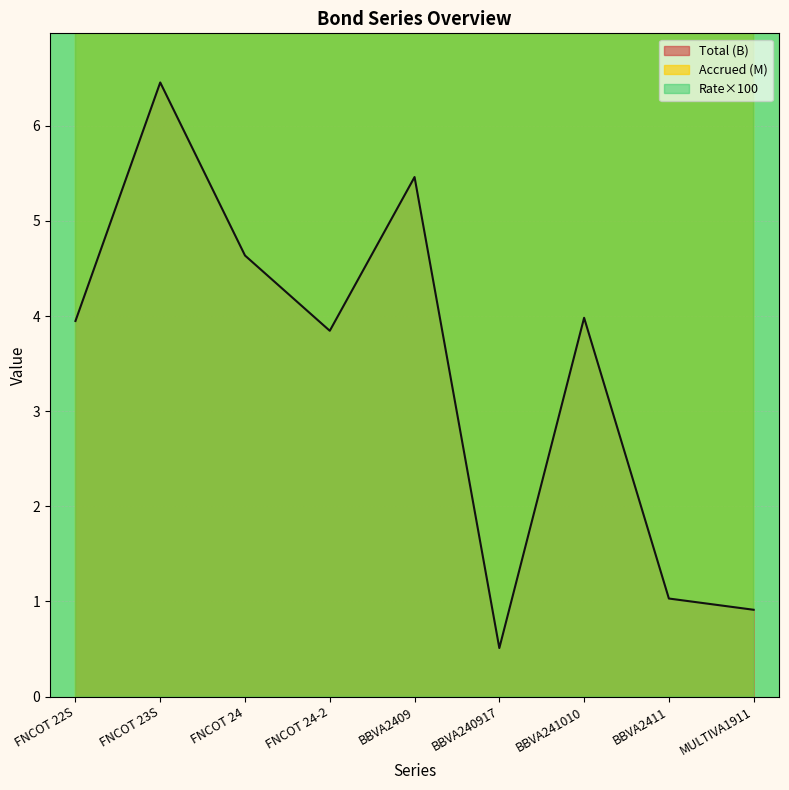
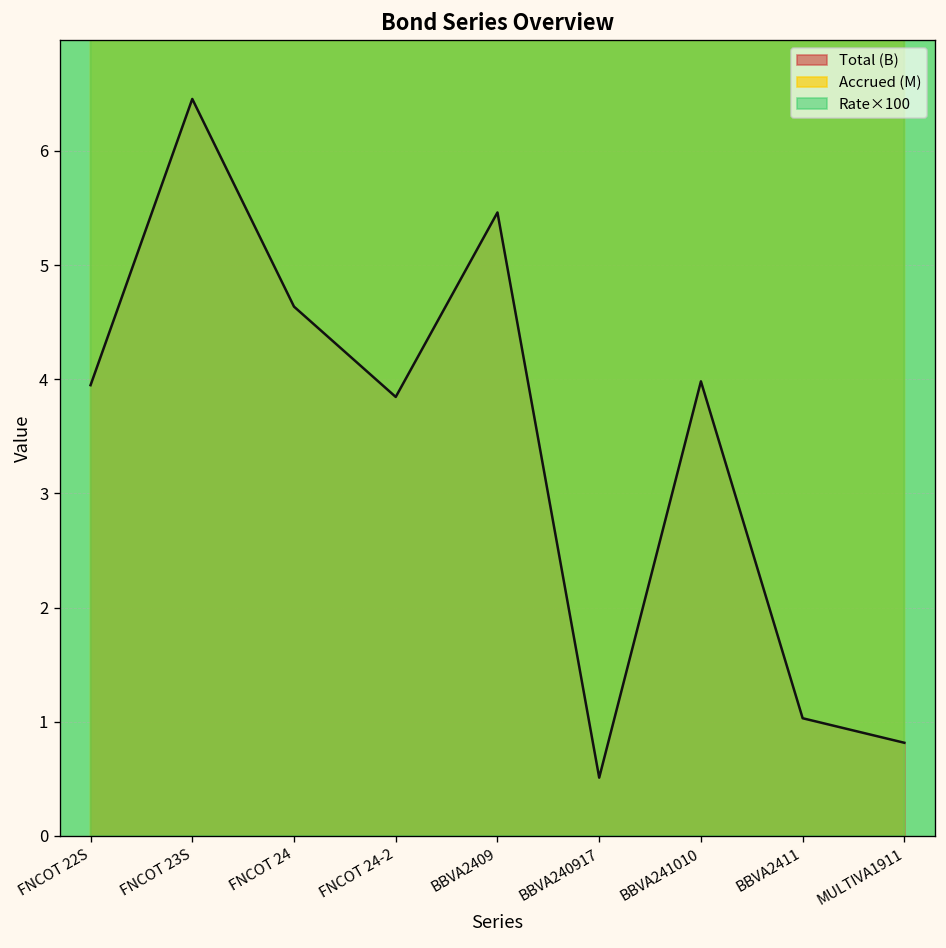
  {
    "Total (B)": {
      "FNCOT 22S": 3.9,
      "FNCOT 23S": 6.5,
      "FNCOT 24": 4.6,
      "FNCOT 24-2": 3.8,
      "BBVA2409": 5.5,
      "BBVA240917": 0.5,
      "BBVA241010": 4.0,
      "BBVA2411": 1.0,
-     "MULTIVA1911": 0.9
+     "MULTIVA1911": 0.8
    }
  }
